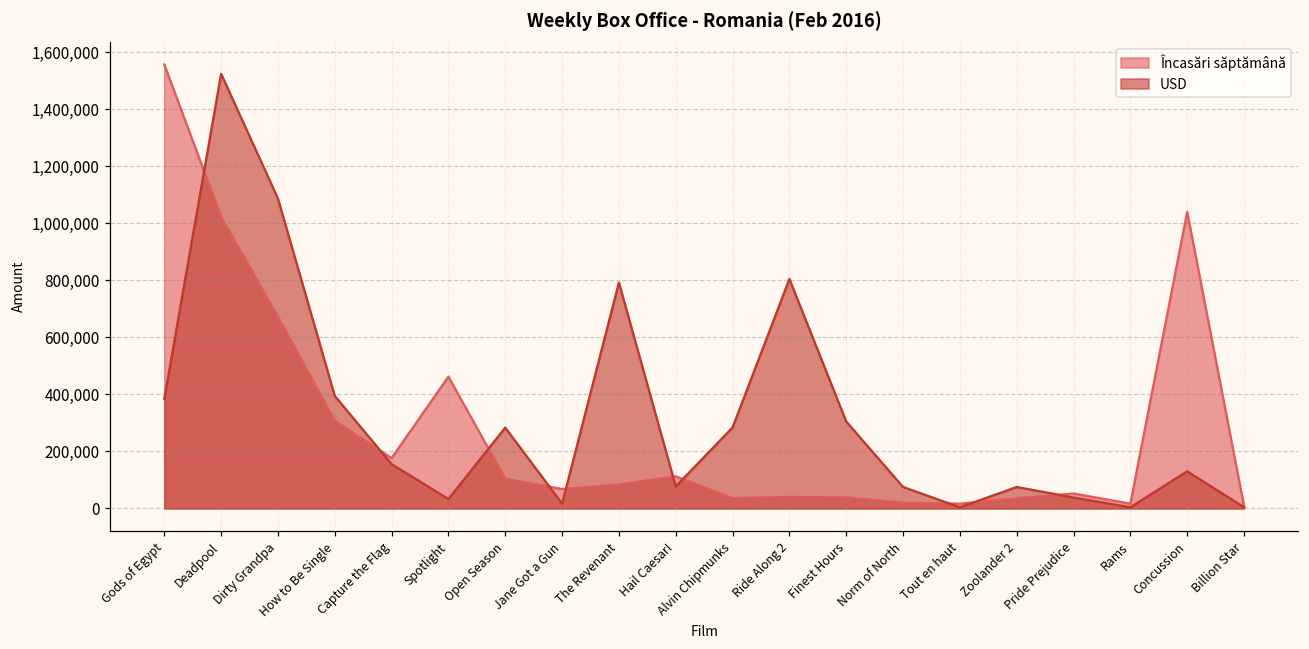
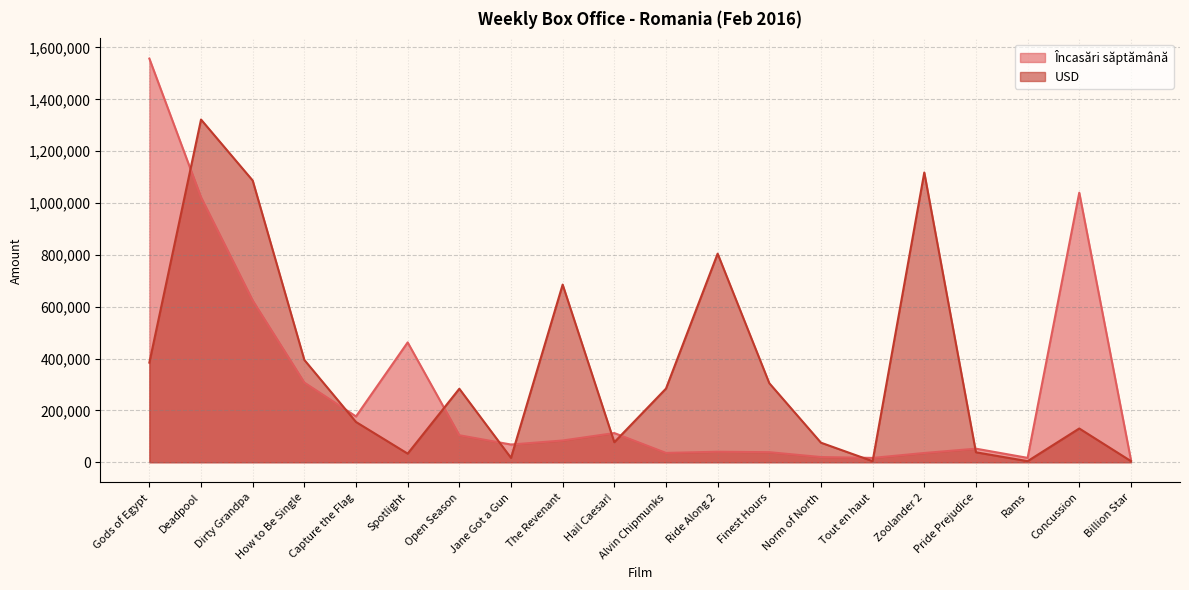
  {
    "Încasări săptămână": {
      "Gods of Egypt": "1,560,000",
      "Deadpool": "1,020,000",
-     "Dirty Grandpa": "670,000",
+     "Dirty Grandpa": "620,000",
      "How to Be Single": "310,000",
      "Capture the Flag": "180,000",
      "Spotlight": "460,000",
      "Open Season": "100,000",
      "Jane Got a Gun": "70,000",
      "The Revenant": "80,000",
      "Hail Caesar!": "110,000",
      "Alvin Chipmunks": "40,000",
      "Ride Along 2": "40,000",
      "Finest Hours": "40,000",
      "Norm of North": "20,000",
      "Tout en haut": "20,000",
      "Zoolander 2": "40,000",
      "Pride Prejudice": "50,000",
      "Rams": "20,000",
      "Concussion": "1,040,000"
    },
    "USD": {
      "Gods of Egypt": "380,000",
-     "Deadpool": "1,520,000",
+     "Deadpool": "1,320,000",
      "Dirty Grandpa": "1,090,000",
      "How to Be Single": "390,000",
      "Capture the Flag": "160,000",
      "Spotlight": "30,000",
      "Open Season": "280,000",
      "Jane Got a Gun": "20,000",
-     "The Revenant": "790,000",
+     "The Revenant": "690,000",
      "Hail Caesar!": "80,000",
      "Alvin Chipmunks": "280,000",
      "Ride Along 2": "800,000",
      "Finest Hours": "300,000",
      "Norm of North": "80,000",
      "Tout en haut": "0",
-     "Zoolander 2": "80,000",
+     "Zoolander 2": "1,120,000",
      "Pride Prejudice": "40,000",
      "Rams": "0",
      "Concussion": "130,000"
    }
  }
